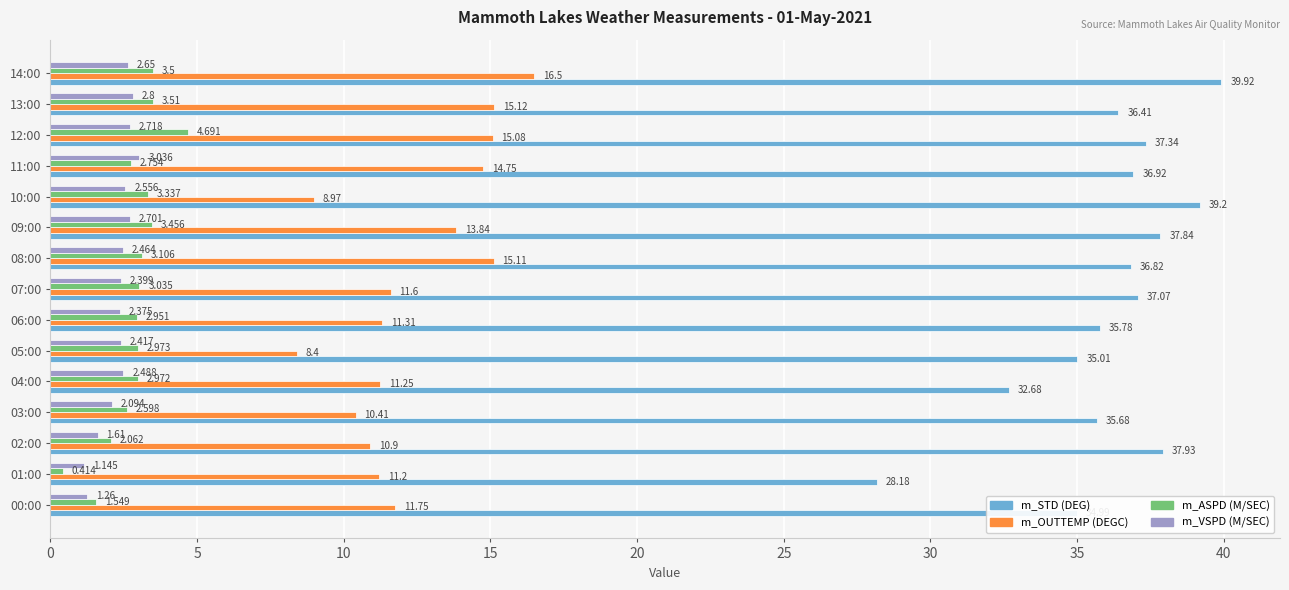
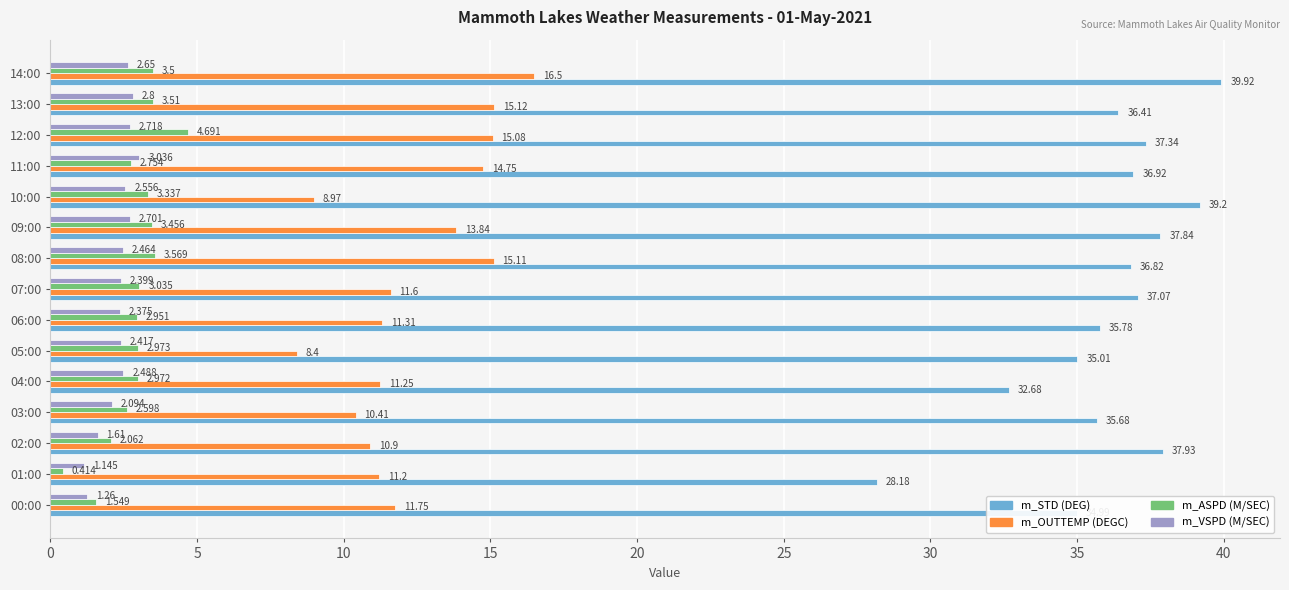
  {
    "m_OUTTEMP (DEGC)": {
      "14:00": 16.5,
      "13:00": 15.12,
      "12:00": 15.08,
      "11:00": 14.75,
      "10:00": 8.97,
      "09:00": 13.84,
      "08:00": 15.11,
      "07:00": 11.6,
      "06:00": 11.31,
      "05:00": 8.4,
      "04:00": 11.25,
      "03:00": 10.41,
      "02:00": 10.9,
      "01:00": 11.2,
      "00:00": 11.75
    },
    "m_ASPD (M/SEC)": {
      "14:00": 3.5,
      "13:00": 3.51,
      "12:00": 4.691,
      "10:00": 3.337,
      "09:00": 3.456,
-     "08:00": 3.106,
+     "08:00": 3.569,
      "07:00": 3.035,
      "06:00": 2.951,
      "05:00": 2.973,
      "02:00": 2.062,
      "01:00": 0.414
    }
  }
